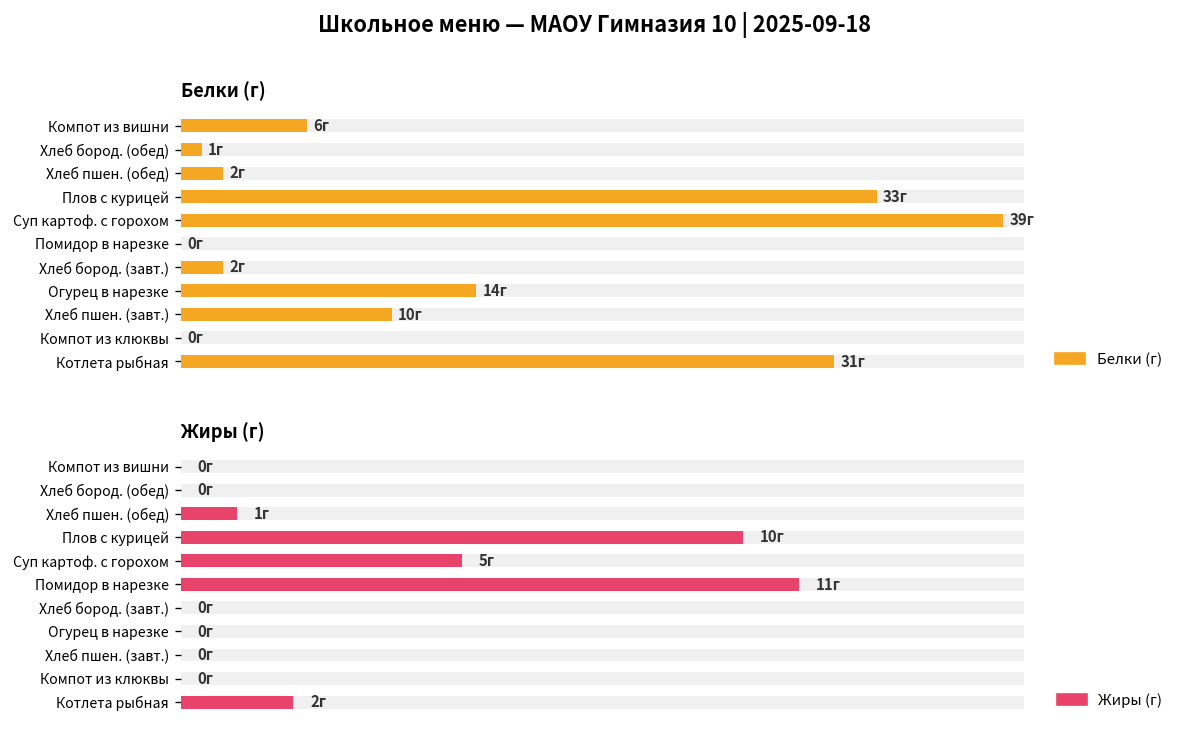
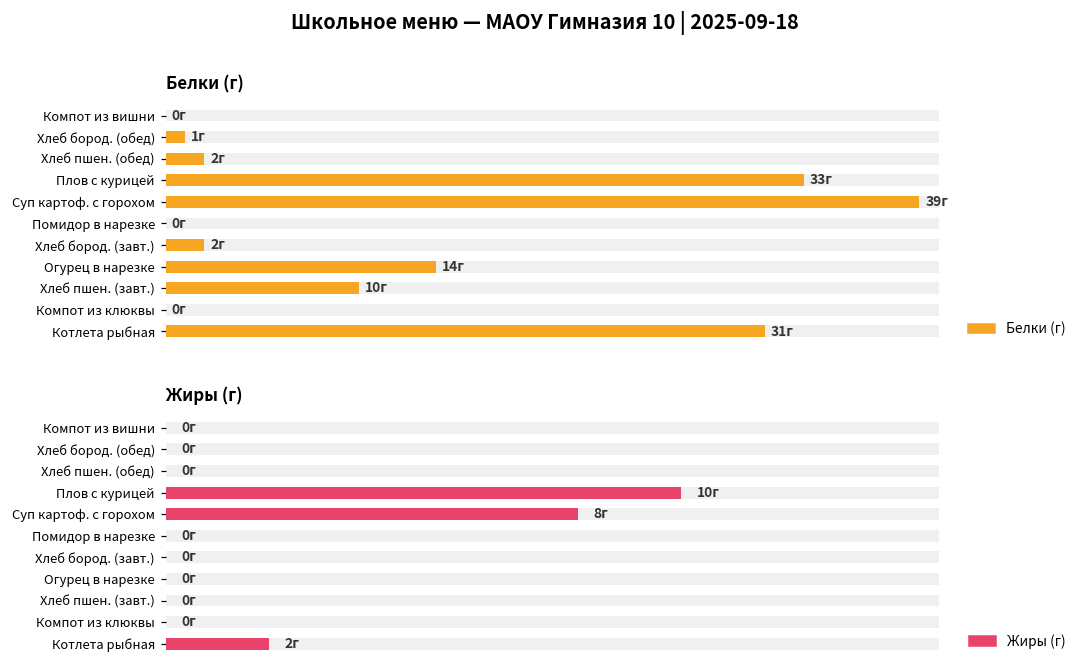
  {
    "Белки (г)": {
      "Белки (г)": {
-       "Компот из вишни": "6г",
+       "Компот из вишни": "0г",
        "Помидор в нарезке": "0г",
        "Компот из клюквы": "0г"
      }
    },
    "Жиры (г)": {
      "Жиры (г)": {
        "Компот из вишни": "0г",
        "Хлеб бород. (обед)": "0г",
-       "Хлеб пшен. (обед)": "1г",
-       "Суп картоф. с горохом": "5г",
-       "Помидор в нарезке": "11г",
+       "Хлеб пшен. (обед)": "0г",
+       "Суп картоф. с горохом": "8г",
+       "Помидор в нарезке": "0г",
        "Хлеб бород. (завт.)": "0г",
        "Огурец в нарезке": "0г",
        "Хлеб пшен. (завт.)": "0г",
        "Компот из клюквы": "0г"
      }
    }
  }
